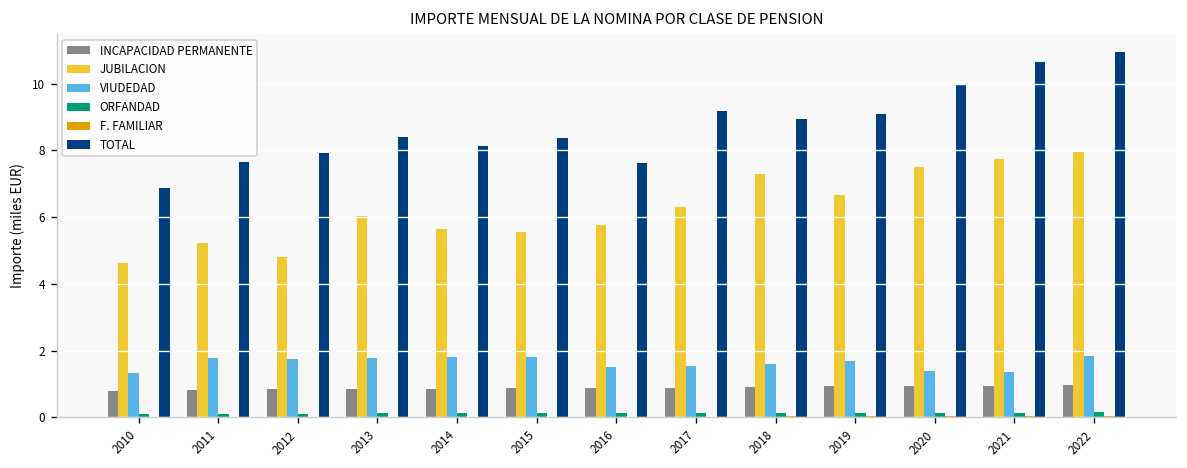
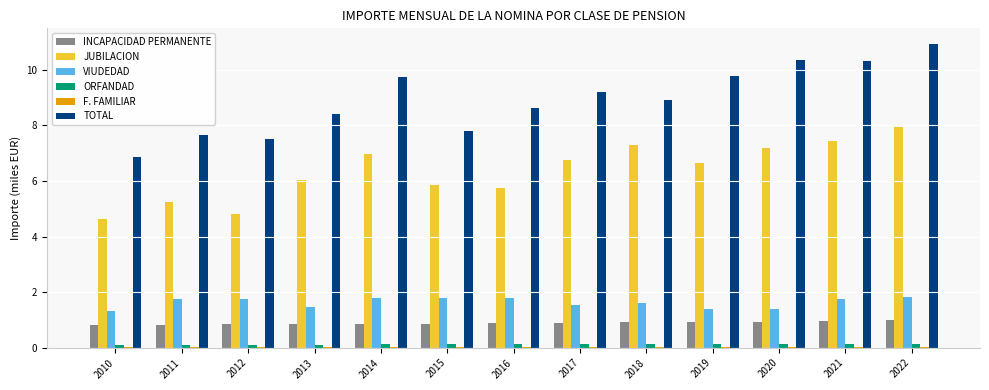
  {
    "INCAPACIDAD PERMANENTE": {
      "2010": 0.8,
      "2011": 0.8,
      "2012": 0.8,
      "2013": 0.8,
      "2014": 0.9,
      "2015": 0.9,
      "2016": 0.9,
      "2017": 0.9,
      "2018": 0.9,
      "2019": 0.9,
      "2020": 0.9,
      "2021": 0.9,
      "2022": 1.0
    },
    "JUBILACION": {
      "2010": 4.6,
      "2011": 5.2,
      "2012": 4.8,
      "2013": 6.0,
-     "2014": 5.7,
-     "2015": 5.5,
+     "2014": 7.0,
+     "2015": 5.9,
      "2016": 5.8,
-     "2017": 6.3,
+     "2017": 6.8,
      "2018": 7.3,
      "2019": 6.7,
-     "2020": 7.5,
-     "2021": 7.7,
+     "2020": 7.2,
+     "2021": 7.4,
      "2022": 7.9
    },
    "VIUDEDAD": {
      "2010": 1.3,
      "2011": 1.8,
      "2012": 1.7,
-     "2013": 1.8,
+     "2013": 1.5,
      "2014": 1.8,
      "2015": 1.8,
-     "2016": 1.5,
+     "2016": 1.8,
      "2017": 1.5,
      "2018": 1.6,
-     "2019": 1.7,
+     "2019": 1.4,
      "2020": 1.4,
-     "2021": 1.4,
+     "2021": 1.8,
      "2022": 1.8
    },
    "ORFANDAD": {
      "2010": 0.1,
      "2011": 0.1,
      "2012": 0.1,
      "2013": 0.1,
      "2014": 0.1,
      "2015": 0.1,
      "2016": 0.1,
      "2017": 0.1,
      "2018": 0.1,
      "2019": 0.1,
      "2020": 0.1,
      "2021": 0.1,
      "2022": 0.1
    },
    "TOTAL": {
      "2010": 6.9,
      "2011": 7.7,
-     "2012": 7.9,
+     "2012": 7.5,
      "2013": 8.4,
-     "2014": 8.1,
-     "2015": 8.4,
-     "2016": 7.6,
+     "2014": 9.7,
+     "2015": 7.8,
+     "2016": 8.6,
      "2017": 9.2,
      "2018": 8.9,
-     "2019": 9.1,
-     "2020": 10.0,
-     "2021": 10.6,
+     "2019": 9.8,
+     "2020": 10.4,
+     "2021": 10.3,
      "2022": 10.9
    }
  }
